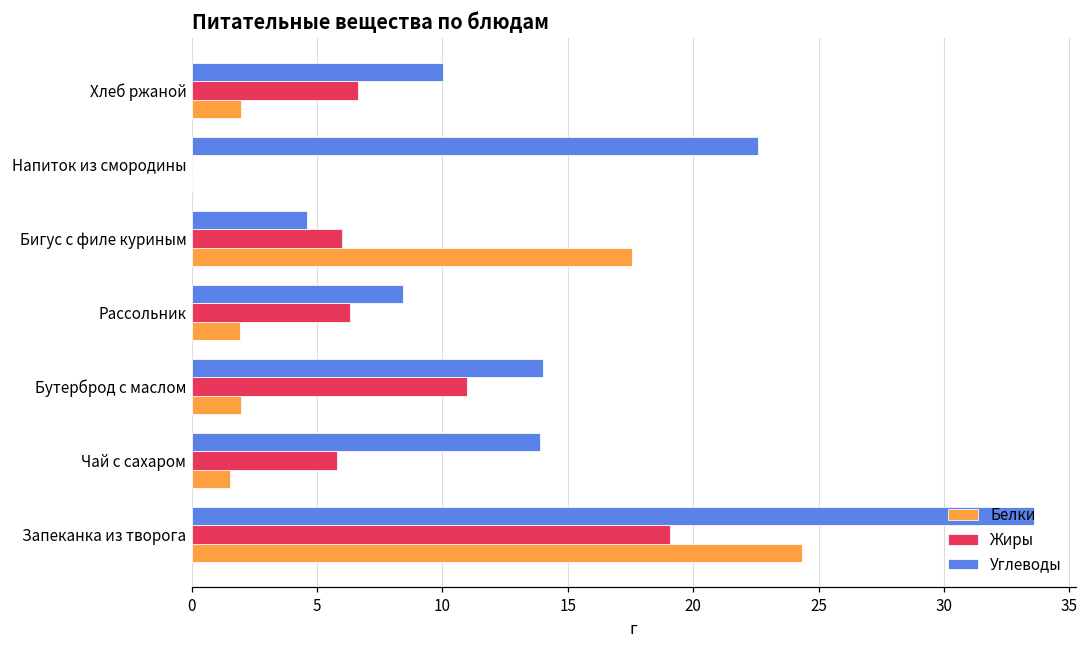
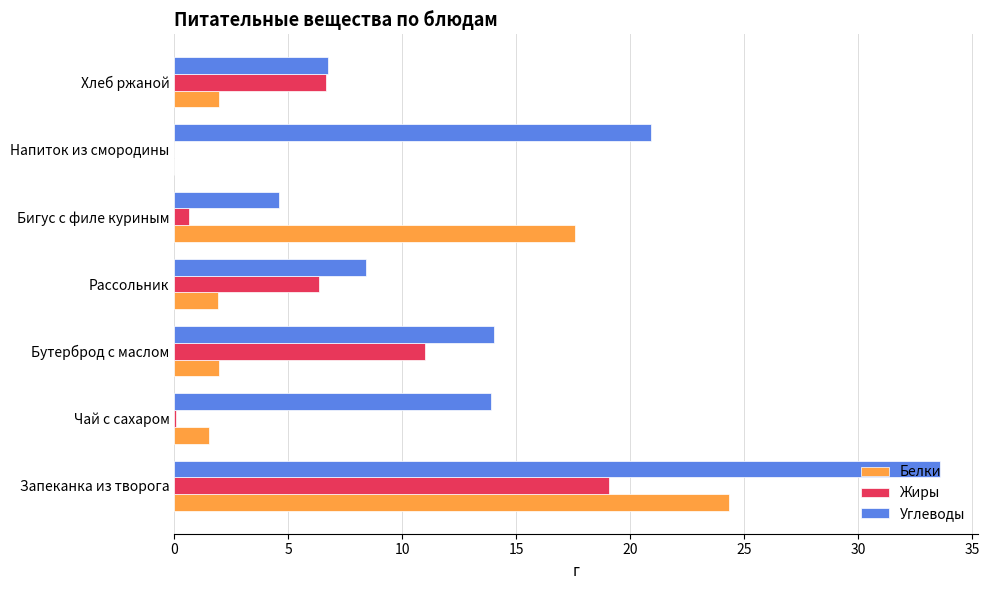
  {
    "Белки": {
      "Хлеб ржаной": 2.0,
      "Напиток из смородины": 0.0,
      "Бигус с филе куриным": 17.6,
      "Рассольник": 1.9,
      "Бутерброд с маслом": 2.0,
      "Чай с сахаром": 1.5,
      "Запеканка из творога": 24.3
    },
    "Жиры": {
      "Хлеб ржаной": 6.6,
      "Напиток из смородины": 0.0,
-     "Бигус с филе куриным": 6.0,
+     "Бигус с филе куриным": 0.6,
      "Рассольник": 6.3,
      "Бутерброд с маслом": 11.0,
-     "Чай с сахаром": 5.8,
+     "Чай с сахаром": 0.1,
      "Запеканка из творога": 19.1
    },
    "Углеводы": {
-     "Хлеб ржаной": 10.0,
-     "Напиток из смородины": 22.6,
+     "Хлеб ржаной": 6.8,
+     "Напиток из смородины": 20.9,
      "Бигус с филе куриным": 4.6,
      "Рассольник": 8.4,
      "Бутерброд с маслом": 14.0,
      "Чай с сахаром": 13.9,
      "Запеканка из творога": 33.6
    }
  }
